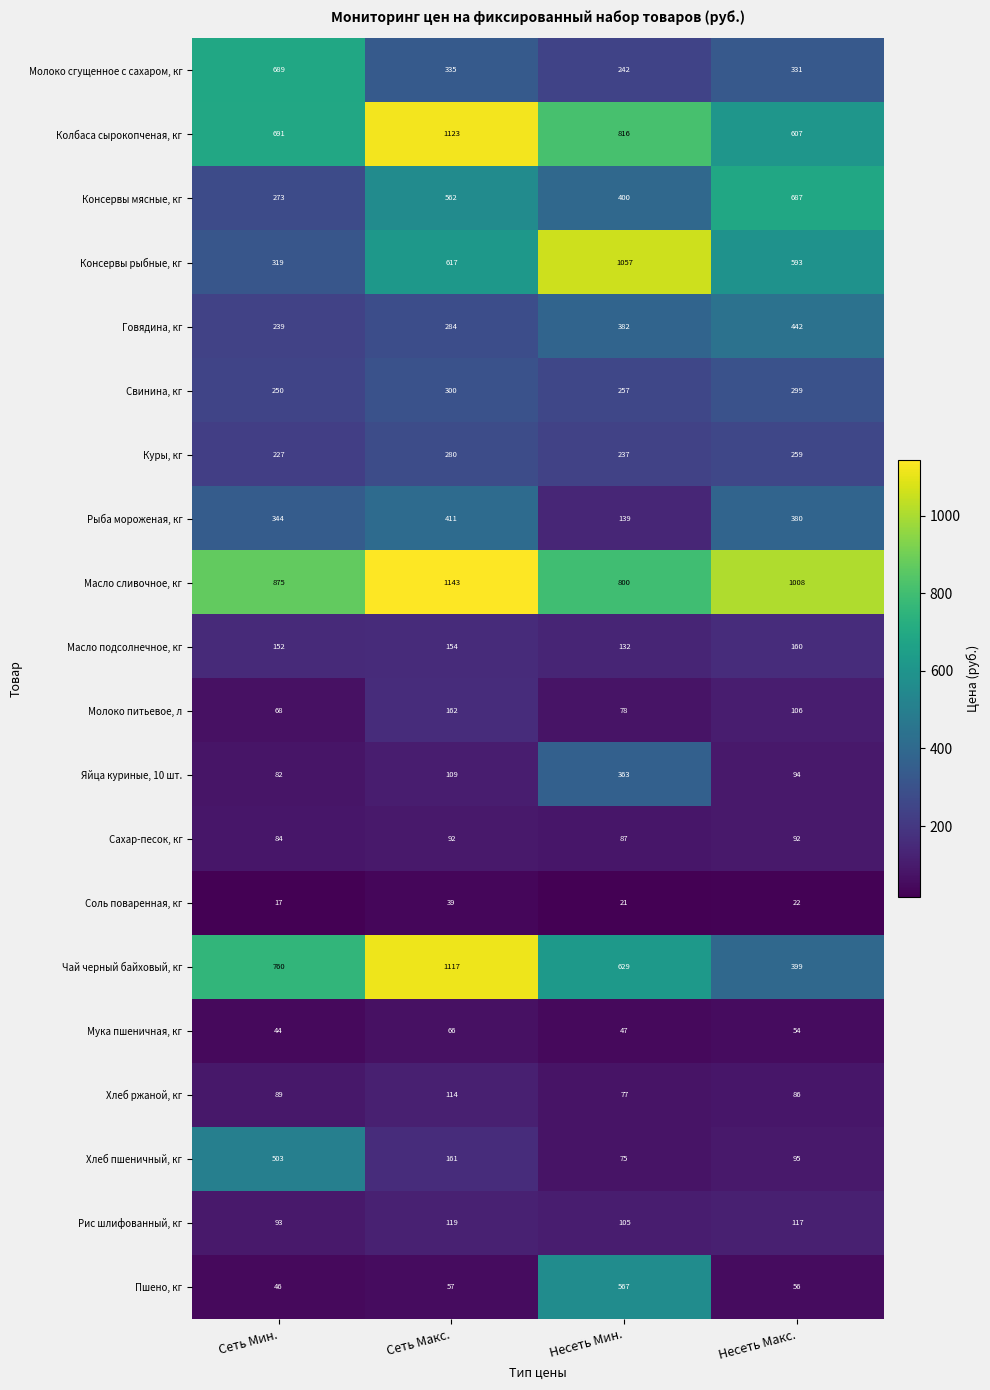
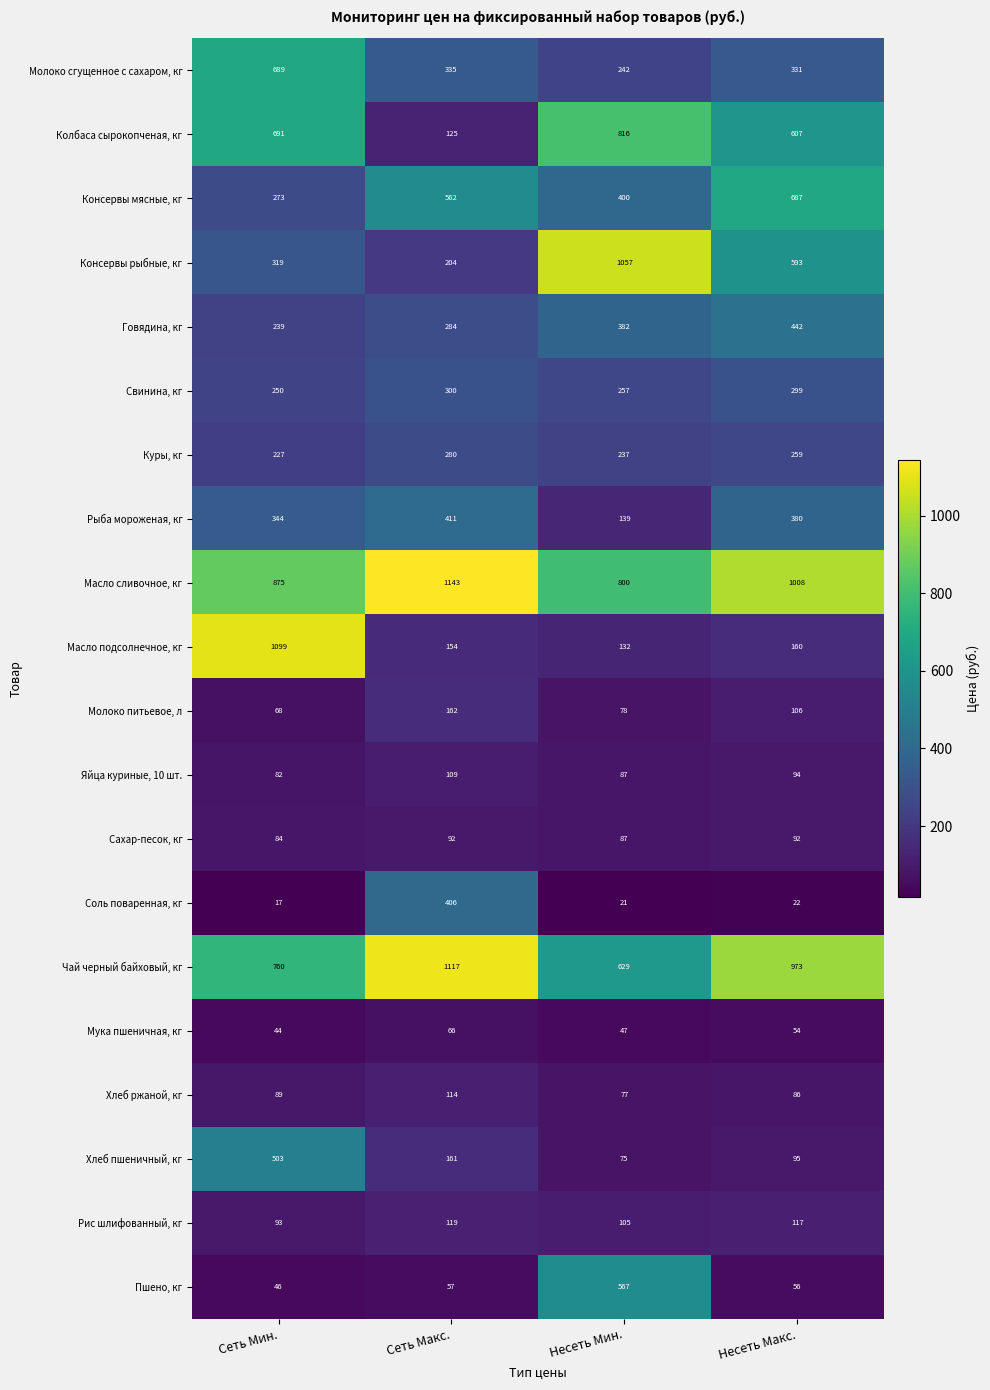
  {
    "Молоко сгущенное с сахаром, кг": {
      "Сеть Мин.": 689,
      "Сеть Макс.": 335,
      "Несеть Мин.": 242,
      "Несеть Макс.": 331
    },
    "Колбаса сырокопченая, кг": {
      "Сеть Мин.": 691,
-     "Сеть Макс.": 1123,
+     "Сеть Макс.": 125,
      "Несеть Мин.": 816,
      "Несеть Макс.": 607
    },
    "Консервы мясные, кг": {
      "Сеть Мин.": 273,
      "Сеть Макс.": 562,
      "Несеть Мин.": 400,
      "Несеть Макс.": 687
    },
    "Консервы рыбные, кг": {
      "Сеть Мин.": 319,
-     "Сеть Макс.": 617,
+     "Сеть Макс.": 204,
      "Несеть Мин.": 1057,
      "Несеть Макс.": 593
    },
    "Говядина, кг": {
      "Сеть Мин.": 239,
      "Сеть Макс.": 284,
      "Несеть Мин.": 382,
      "Несеть Макс.": 442
    },
    "Свинина, кг": {
      "Сеть Мин.": 250,
      "Сеть Макс.": 300,
      "Несеть Мин.": 257,
      "Несеть Макс.": 299
    },
    "Куры, кг": {
      "Сеть Мин.": 227,
      "Сеть Макс.": 280,
      "Несеть Мин.": 237,
      "Несеть Макс.": 259
    },
    "Рыба мороженая, кг": {
      "Сеть Мин.": 344,
      "Сеть Макс.": 411,
      "Несеть Мин.": 139,
      "Несеть Макс.": 380
    },
    "Масло сливочное, кг": {
      "Сеть Мин.": 875,
      "Сеть Макс.": 1143,
      "Несеть Мин.": 800,
      "Несеть Макс.": 1008
    },
    "Масло подсолнечное, кг": {
-     "Сеть Мин.": 152,
+     "Сеть Мин.": 1099,
      "Сеть Макс.": 154,
      "Несеть Мин.": 132,
      "Несеть Макс.": 160
    },
    "Молоко питьевое, л": {
      "Сеть Мин.": 68,
      "Сеть Макс.": 162,
      "Несеть Мин.": 78,
      "Несеть Макс.": 106
    },
    "Яйца куриные, 10 шт.": {
      "Сеть Мин.": 82,
      "Сеть Макс.": 109,
-     "Несеть Мин.": 363,
+     "Несеть Мин.": 87,
      "Несеть Макс.": 94
    },
    "Сахар-песок, кг": {
      "Сеть Мин.": 84,
      "Сеть Макс.": 92,
      "Несеть Мин.": 87,
      "Несеть Макс.": 92
    },
    "Соль поваренная, кг": {
      "Сеть Мин.": 17,
-     "Сеть Макс.": 39,
+     "Сеть Макс.": 406,
      "Несеть Мин.": 21,
      "Несеть Макс.": 22
    },
    "Чай черный байховый, кг": {
      "Сеть Мин.": 760,
      "Сеть Макс.": 1117,
      "Несеть Мин.": 629,
-     "Несеть Макс.": 399
+     "Несеть Макс.": 973
    },
    "Мука пшеничная, кг": {
      "Сеть Мин.": 44,
      "Сеть Макс.": 66,
      "Несеть Мин.": 47,
      "Несеть Макс.": 54
    },
    "Хлеб ржаной, кг": {
      "Сеть Мин.": 89,
      "Сеть Макс.": 114,
      "Несеть Мин.": 77,
      "Несеть Макс.": 86
    },
    "Хлеб пшеничный, кг": {
      "Сеть Мин.": 503,
      "Сеть Макс.": 161,
      "Несеть Мин.": 75,
      "Несеть Макс.": 95
    },
    "Рис шлифованный, кг": {
      "Сеть Мин.": 93,
      "Сеть Макс.": 119,
      "Несеть Мин.": 105,
      "Несеть Макс.": 117
    },
    "Пшено, кг": {
      "Сеть Мин.": 46,
      "Сеть Макс.": 57,
      "Несеть Мин.": 567,
      "Несеть Макс.": 56
    }
  }
